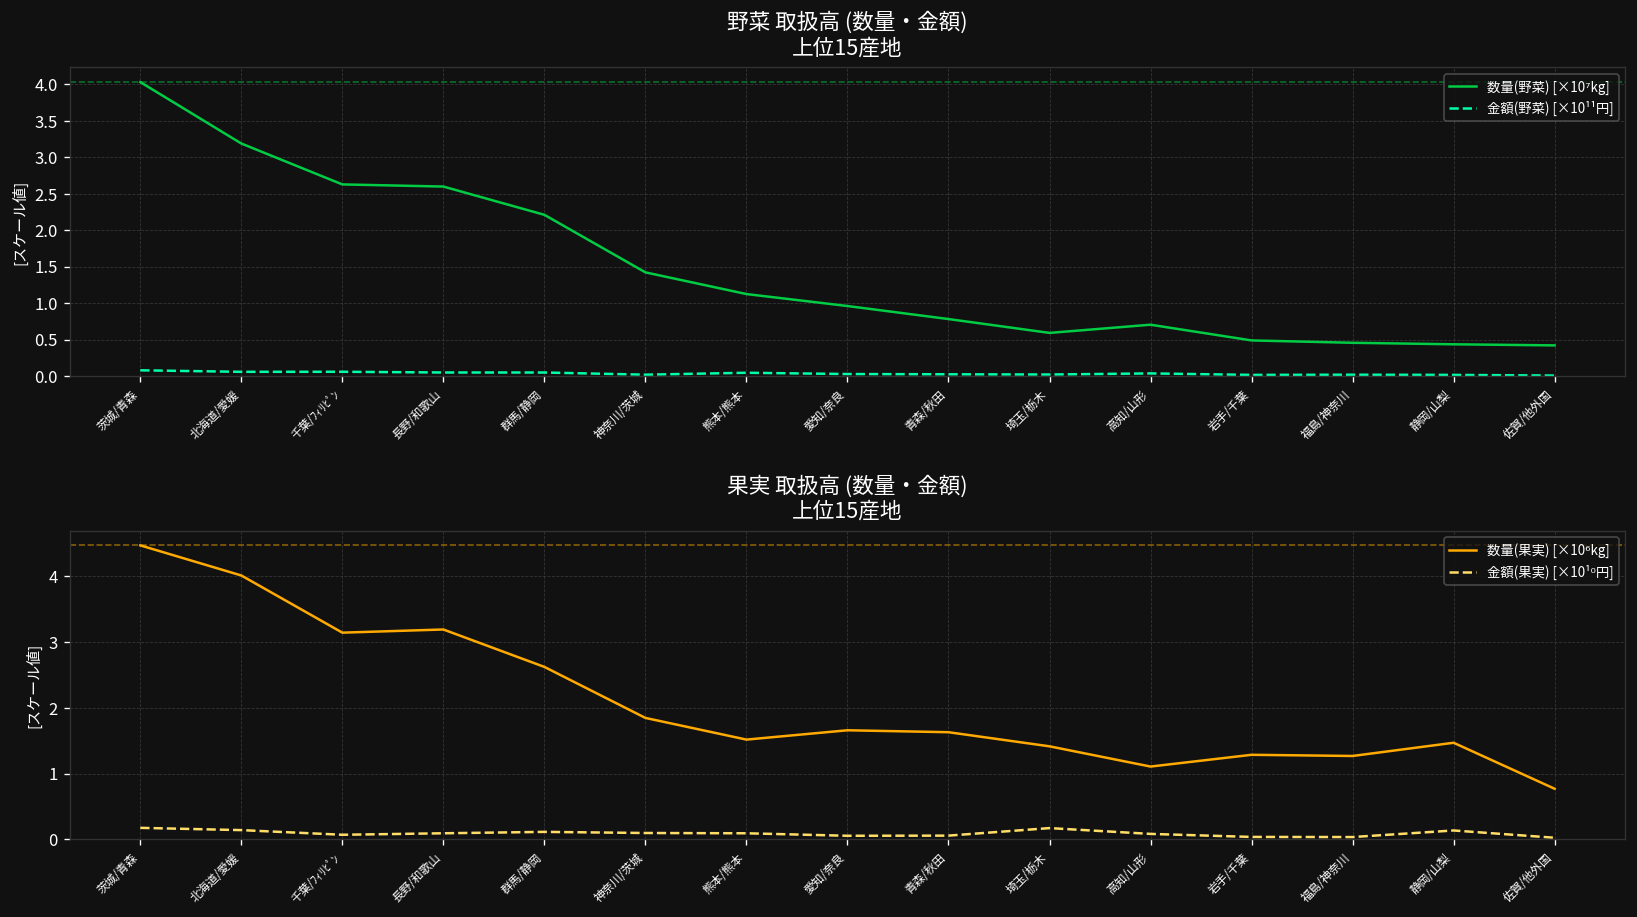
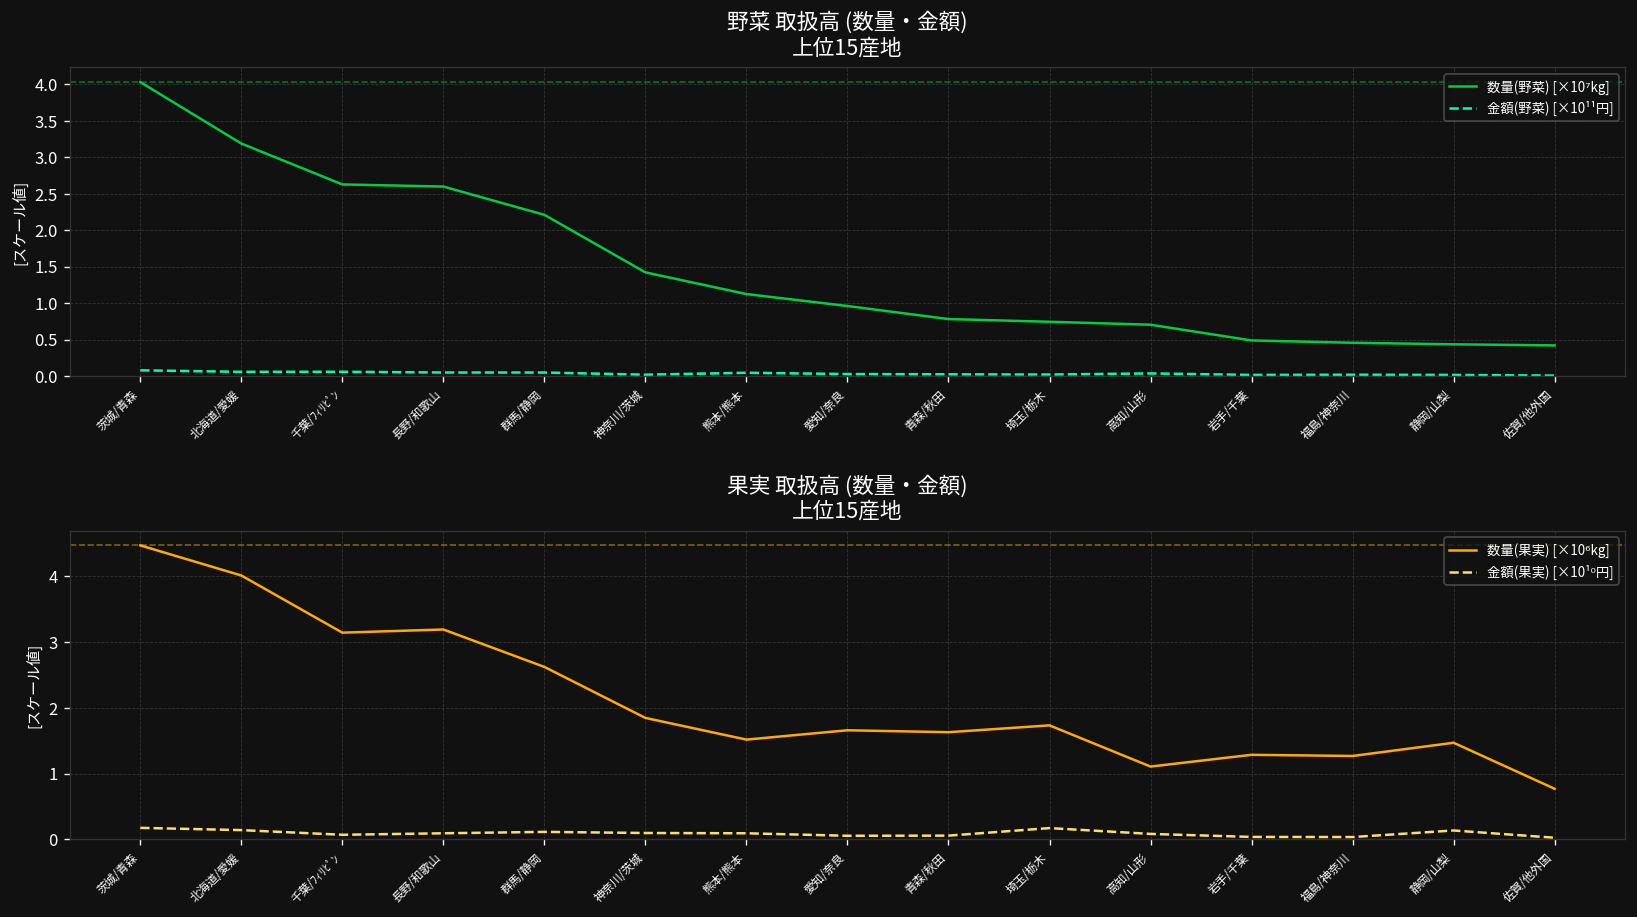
  {
    "野菜 取扱高 (数量・金額) 上位15産地": {
      "数量(野菜) [×10⁷kg]": {
        "茨城/青森": 4.0,
        "北海道/愛媛": 3.2,
        "千葉/ﾌｨﾘﾋﾟﾝ": 2.6,
        "長野/和歌山": 2.6,
        "群馬/静岡": 2.2,
        "神奈川/茨城": 1.4,
        "熊本/熊本": 1.1,
        "愛知/奈良": 1.0,
        "青森/秋田": 0.8,
-       "埼玉/栃木": 0.6,
+       "埼玉/栃木": 0.7,
        "高知/山形": 0.7,
        "岩手/千葉": 0.5,
        "福島/神奈川": 0.5,
        "静岡/山梨": 0.4,
        "佐賀/他外国": 0.4
      },
      "金額(野菜) [×10¹¹円]": {
        "茨城/青森": 0.1,
        "北海道/愛媛": 0.1,
        "千葉/ﾌｨﾘﾋﾟﾝ": 0.1,
        "長野/和歌山": 0.0,
        "群馬/静岡": 0.0,
        "神奈川/茨城": 0.0,
        "熊本/熊本": 0.0,
        "愛知/奈良": 0.0,
        "青森/秋田": 0.0,
        "埼玉/栃木": 0.0,
        "高知/山形": 0.0,
        "岩手/千葉": 0.0,
        "福島/神奈川": 0.0,
        "静岡/山梨": 0.0,
        "佐賀/他外国": 0.0
      }
    },
    "果実 取扱高 (数量・金額) 上位15産地": {
      "数量(果実) [×10⁶kg]": {
        "茨城/青森": 4.5,
        "北海道/愛媛": 4.0,
        "千葉/ﾌｨﾘﾋﾟﾝ": 3.1,
        "長野/和歌山": 3.2,
        "群馬/静岡": 2.6,
        "神奈川/茨城": 1.8,
        "熊本/熊本": 1.5,
        "愛知/奈良": 1.7,
        "青森/秋田": 1.6,
-       "埼玉/栃木": 1.4,
+       "埼玉/栃木": 1.7,
        "高知/山形": 1.1,
        "岩手/千葉": 1.3,
        "福島/神奈川": 1.3,
        "静岡/山梨": 1.5,
        "佐賀/他外国": 0.8
      },
      "金額(果実) [×10¹⁰円]": {
        "茨城/青森": 0.2,
        "北海道/愛媛": 0.1,
        "千葉/ﾌｨﾘﾋﾟﾝ": 0.1,
        "長野/和歌山": 0.1,
        "群馬/静岡": 0.1,
        "神奈川/茨城": 0.1,
        "熊本/熊本": 0.1,
        "愛知/奈良": 0.1,
        "青森/秋田": 0.1,
        "埼玉/栃木": 0.2,
        "高知/山形": 0.1,
        "岩手/千葉": 0.0,
        "福島/神奈川": 0.0,
        "静岡/山梨": 0.1,
        "佐賀/他外国": 0.0
      }
    }
  }
